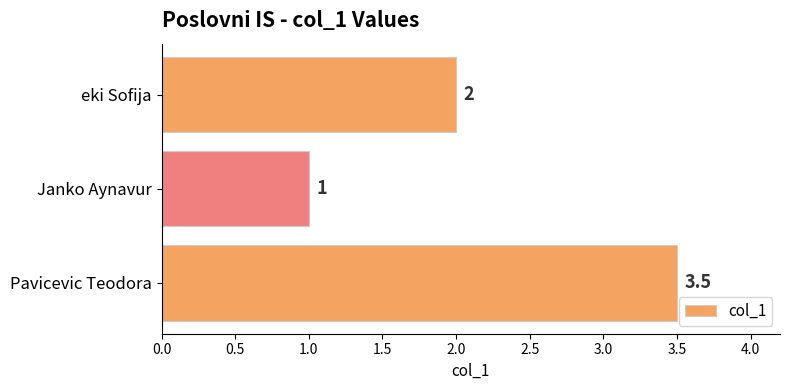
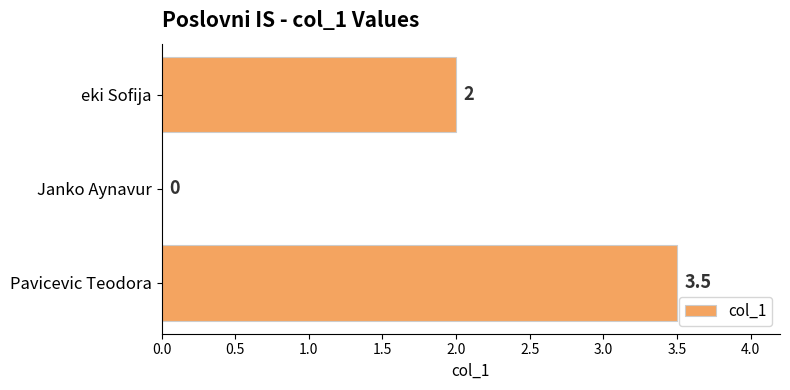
  {
    "eki Sofija": 2,
-   "Janko Aynavur": 1,
+   "Janko Aynavur": 0,
    "Pavicevic Teodora": 3.5
  }
